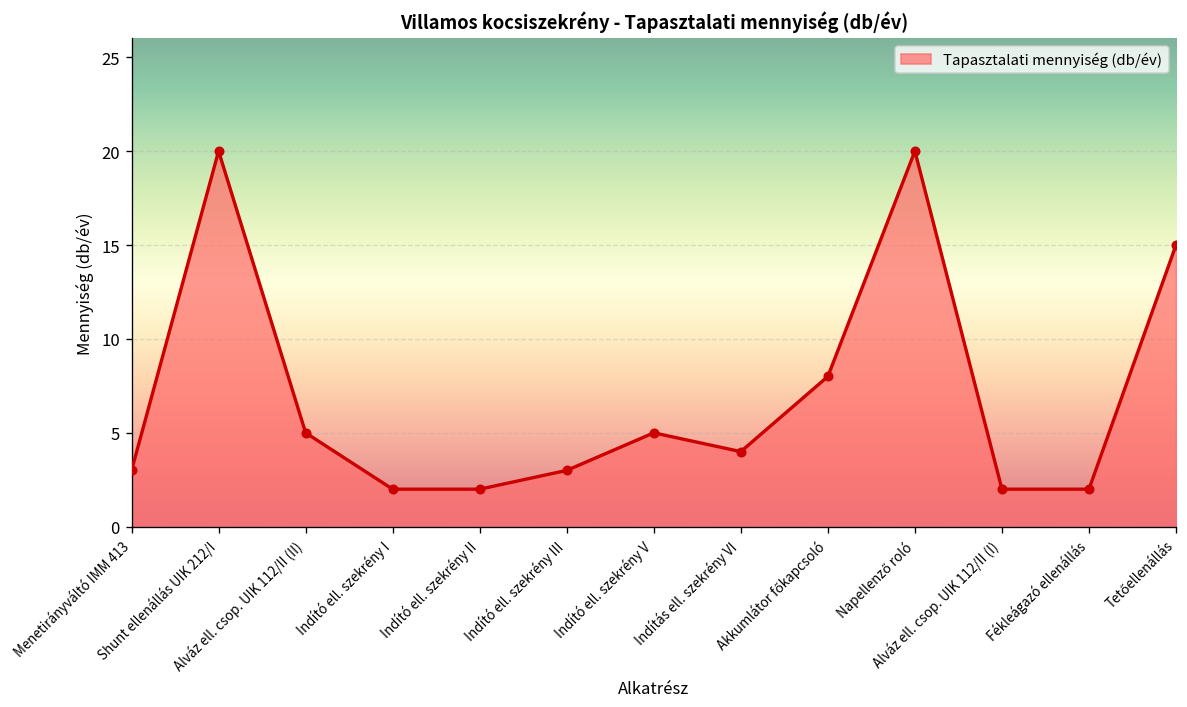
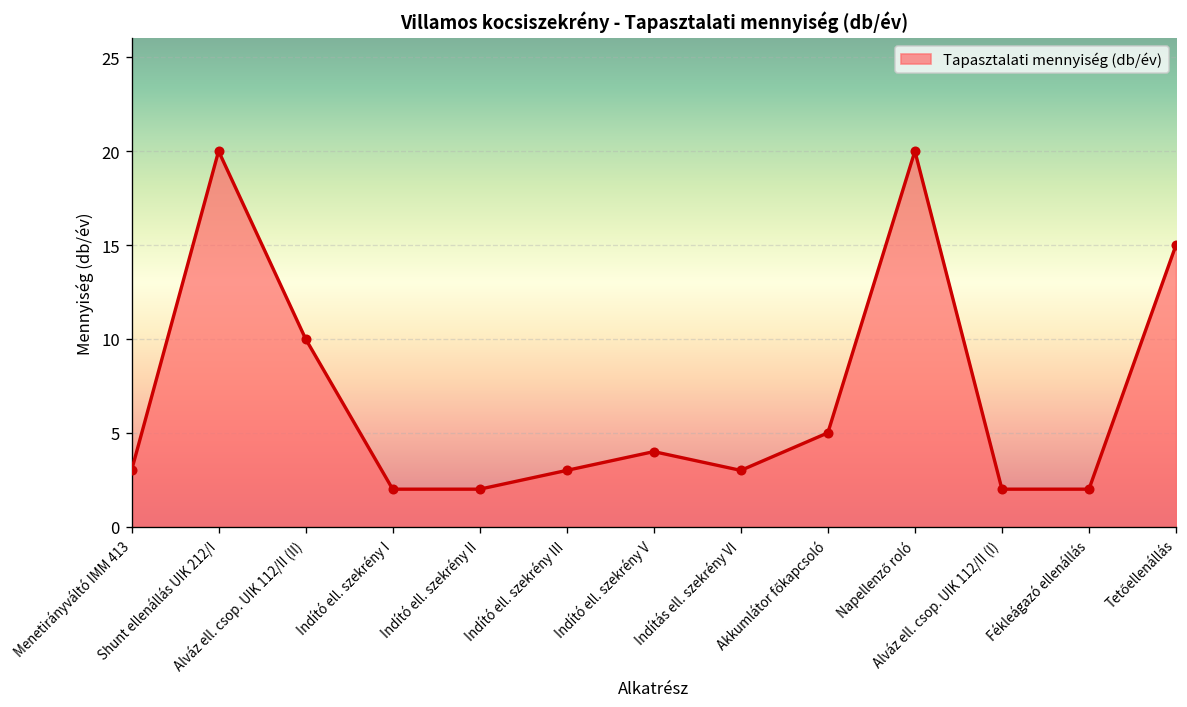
  {
    "Menetirányváltó IMM 413": 3,
    "Shunt ellenállás UIK 212/I": 20,
-   "Alváz ell. csop. UIK 112/II (II)": 5,
+   "Alváz ell. csop. UIK 112/II (II)": 10,
    "Indító ell. szekrény I": 2,
    "Indító ell. szekrény II": 2,
    "Indító ell. szekrény III": 3,
-   "Indító ell. szekrény V": 5,
-   "Indítás ell. szekrény VI": 4,
-   "Akkumlátor főkapcsoló": 8,
+   "Indító ell. szekrény V": 4,
+   "Indítás ell. szekrény VI": 3,
+   "Akkumlátor főkapcsoló": 5,
    "Napellenző roló": 20,
    "Alváz ell. csop. UIK 112/II (I)": 2,
    "Fékleágazó ellenállás": 2,
    "Tetőellenállás": 15
  }
